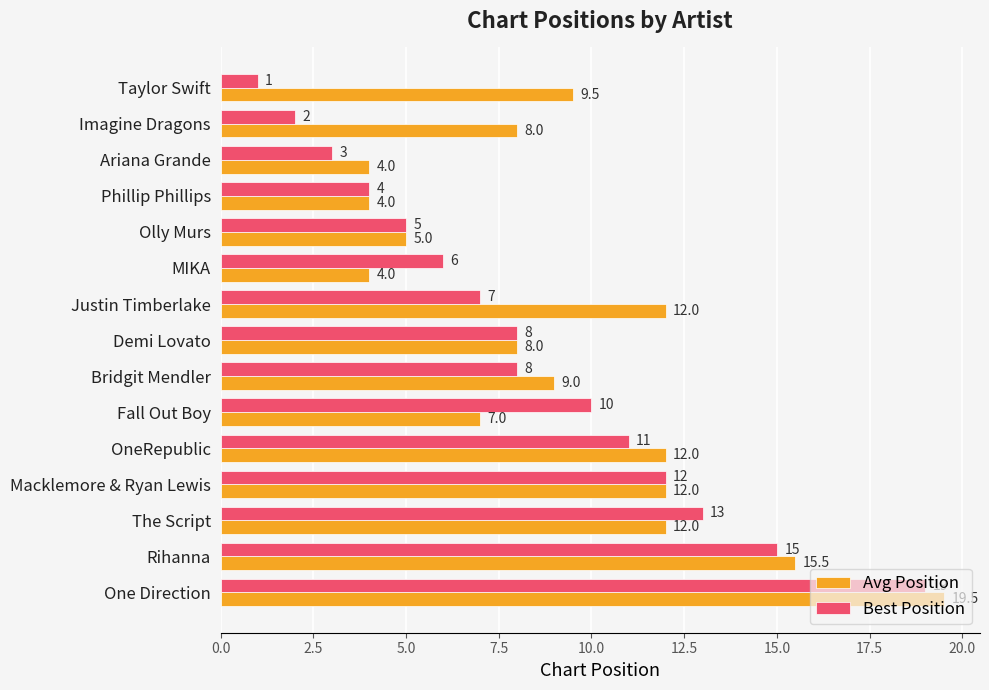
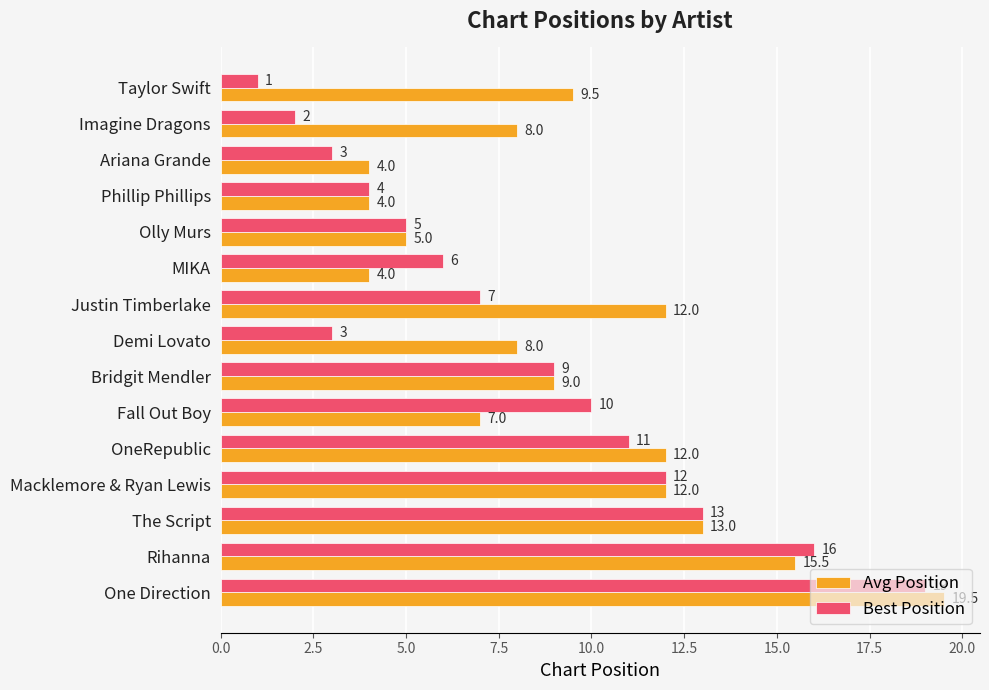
  {
    "Avg Position": {
      "Taylor Swift": 9.5,
      "Imagine Dragons": 8.0,
      "Ariana Grande": 4.0,
      "Phillip Phillips": 4.0,
      "Olly Murs": 5.0,
      "MIKA": 4.0,
      "Justin Timberlake": 12.0,
      "Demi Lovato": 8.0,
      "Bridgit Mendler": 9.0,
      "Fall Out Boy": 7.0,
      "OneRepublic": 12.0,
      "Macklemore & Ryan Lewis": 12.0,
-     "The Script": 12.0
+     "The Script": 13.0
    },
    "Best Position": {
      "Taylor Swift": 1,
      "Imagine Dragons": 2,
      "Ariana Grande": 3,
      "Phillip Phillips": 4,
      "Olly Murs": 5,
      "MIKA": 6,
      "Justin Timberlake": 7,
-     "Demi Lovato": 8,
-     "Bridgit Mendler": 8,
+     "Demi Lovato": 3,
+     "Bridgit Mendler": 9,
      "Fall Out Boy": 10,
      "OneRepublic": 11,
      "Macklemore & Ryan Lewis": 12,
      "The Script": 13,
-     "Rihanna": 15
+     "Rihanna": 16
    }
  }
